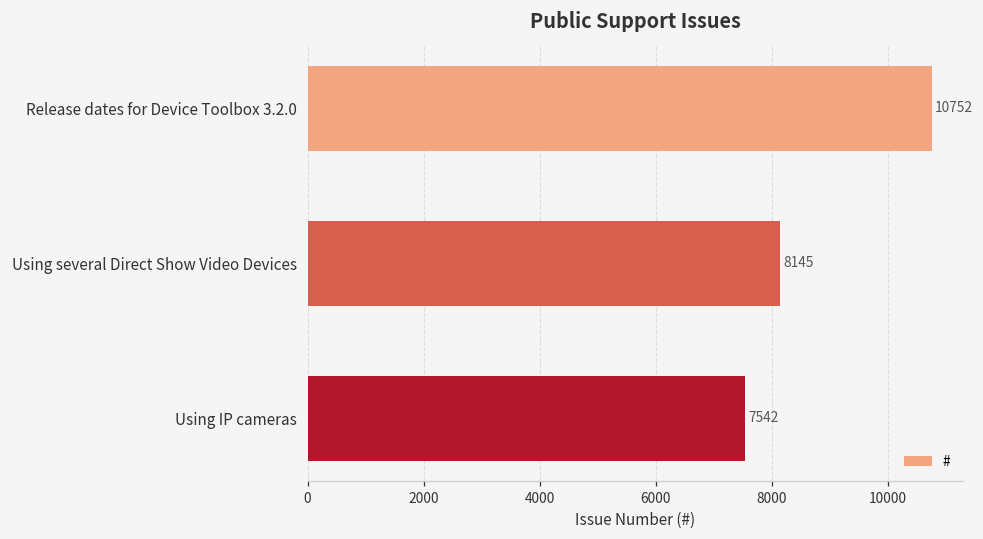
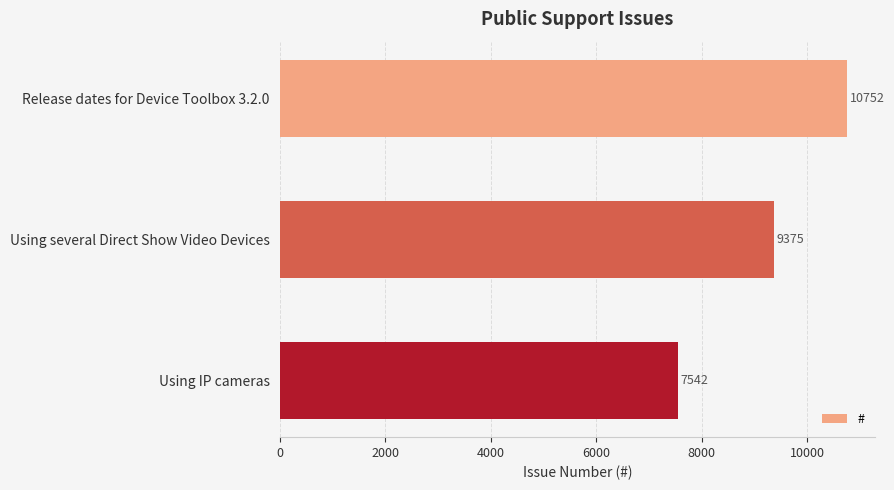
  {
    "Release dates for Device Toolbox 3.2.0": 10752,
-   "Using several Direct Show Video Devices": 8145,
+   "Using several Direct Show Video Devices": 9375,
    "Using IP cameras": 7542
  }
